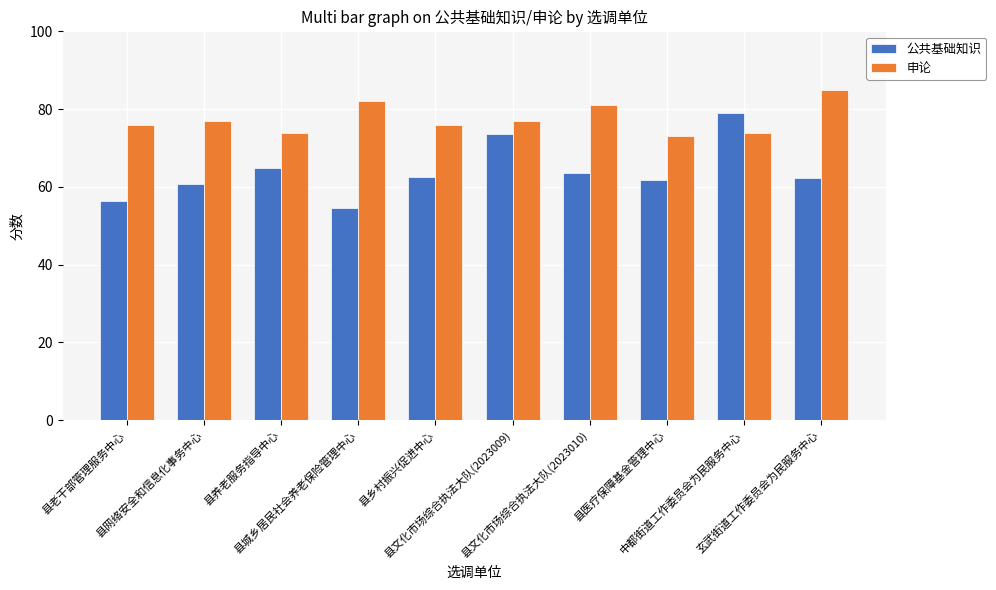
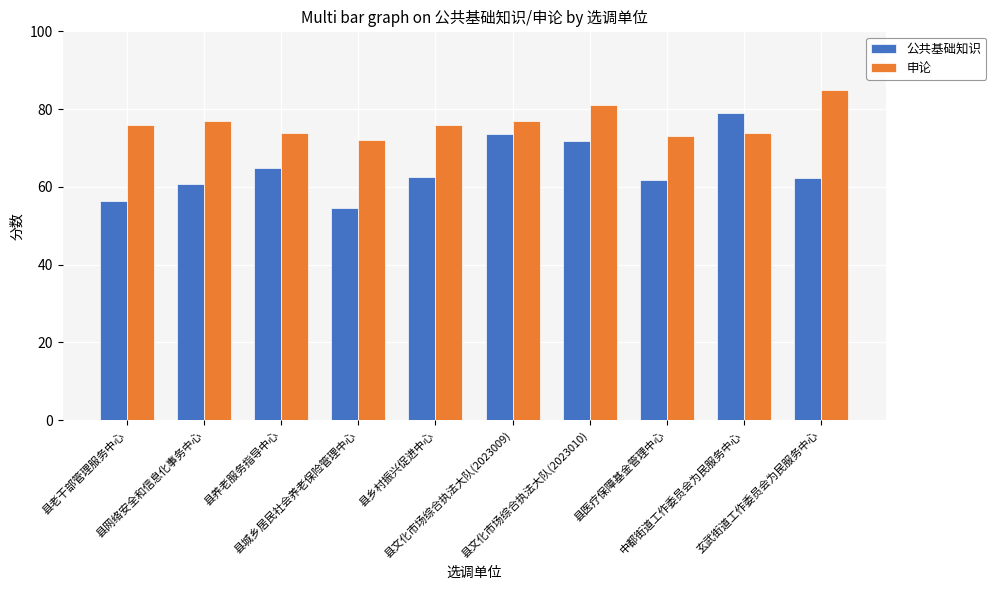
  {
    "公共基础知识": {
      "县老干部管理服务中心": 56,
      "县网络安全和信息化事务中心": 61,
      "县养老服务指导中心": 65,
      "县城乡居民社会养老保险管理中心": 55,
      "县乡村振兴促进中心": 63,
      "县文化市场综合执法大队(2023009)": 74,
-     "县文化市场综合执法大队(2023010)": 64,
+     "县文化市场综合执法大队(2023010)": 72,
      "县医疗保障基金管理中心": 62,
      "中都街道工作委员会为民服务中心": 79,
      "玄武街道工作委员会为民服务中心": 62
    },
    "申论": {
      "县老干部管理服务中心": 76,
      "县网络安全和信息化事务中心": 77,
      "县养老服务指导中心": 74,
-     "县城乡居民社会养老保险管理中心": 82,
+     "县城乡居民社会养老保险管理中心": 72,
      "县乡村振兴促进中心": 76,
      "县文化市场综合执法大队(2023009)": 77,
      "县文化市场综合执法大队(2023010)": 81,
      "县医疗保障基金管理中心": 73,
      "中都街道工作委员会为民服务中心": 74,
      "玄武街道工作委员会为民服务中心": 85
    }
  }
